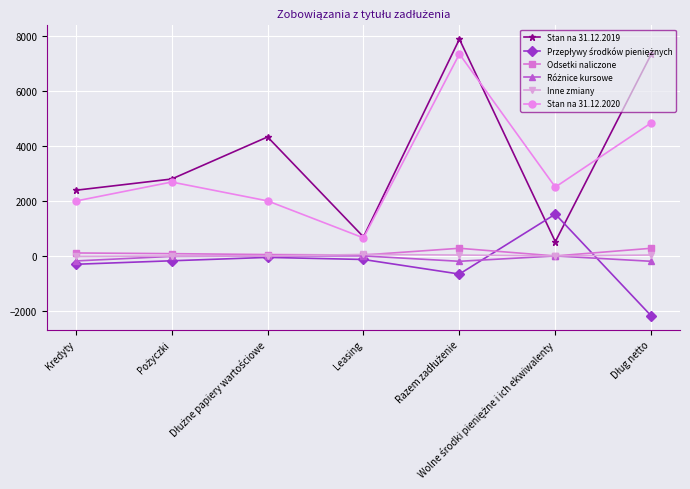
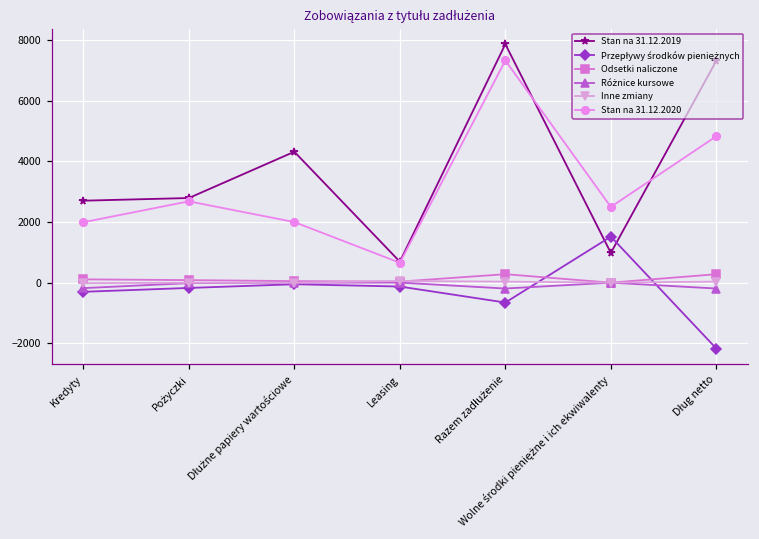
  {
    "Stan na 31.12.2019": {
-     "Kredyty": 2400,
+     "Kredyty": 2700,
      "Pożyczki": 2800,
      "Dłużne papiery wartościowe": 4300,
      "Razem zadłużenie": 7900,
-     "Wolne środki pieniężne i ich ekwiwalenty": 500
+     "Wolne środki pieniężne i ich ekwiwalenty": 1000
    }
  }
